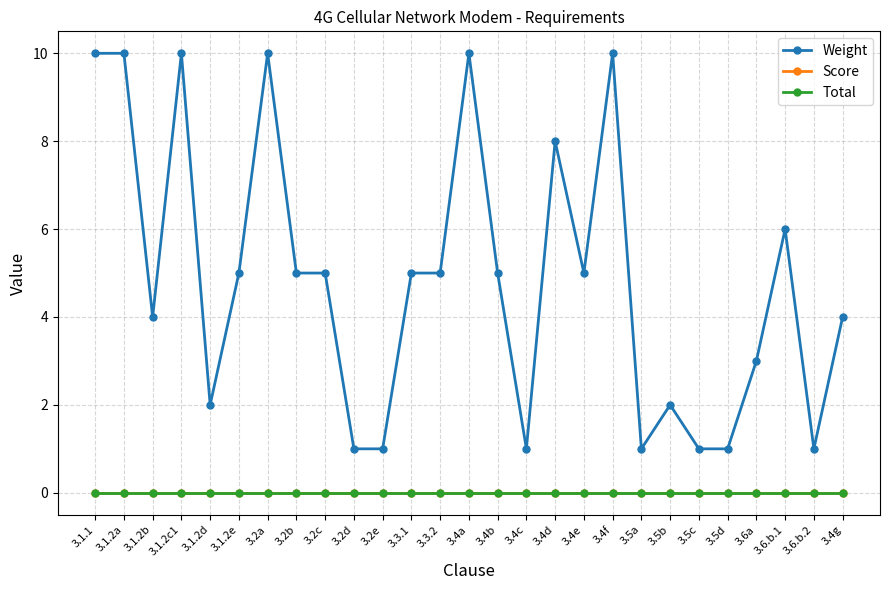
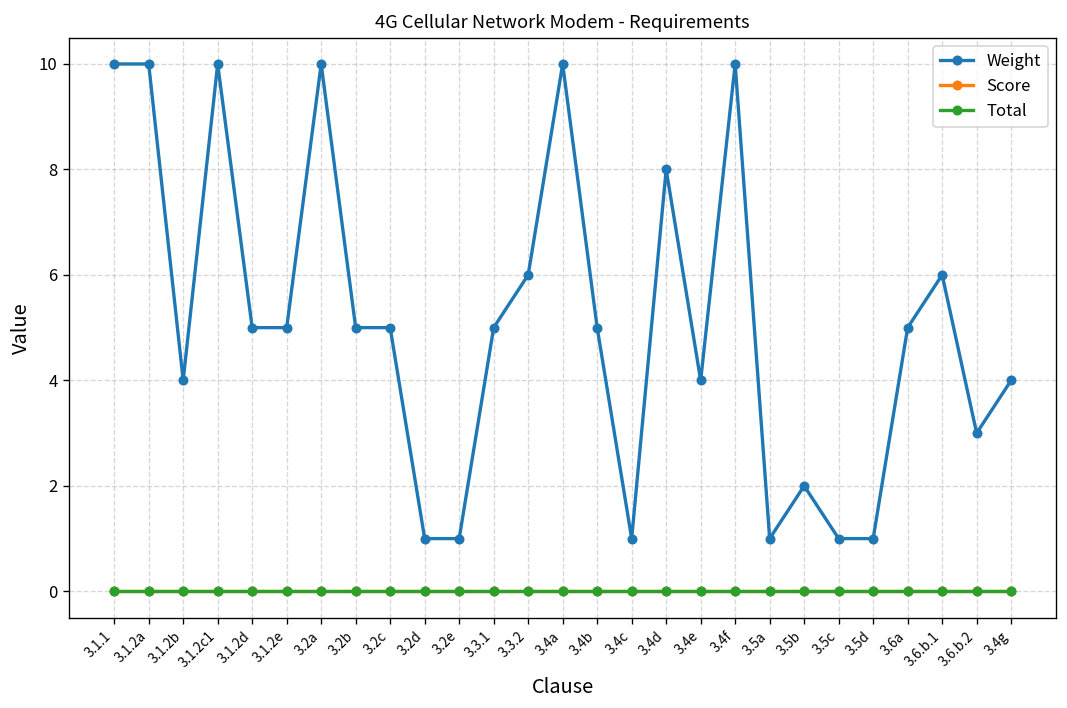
  {
    "Weight": {
      "3.1.1": 10,
      "3.1.2a": 10,
      "3.1.2b": 4,
      "3.1.2c1": 10,
-     "3.1.2d": 2,
+     "3.1.2d": 5,
      "3.1.2e": 5,
      "3.2a": 10,
      "3.2b": 5,
      "3.2c": 5,
      "3.2d": 1,
      "3.2e": 1,
      "3.3.1": 5,
-     "3.3.2": 5,
+     "3.3.2": 6,
      "3.4a": 10,
      "3.4b": 5,
      "3.4c": 1,
      "3.4d": 8,
-     "3.4e": 5,
+     "3.4e": 4,
      "3.4f": 10,
      "3.5a": 1,
      "3.5b": 2,
      "3.5c": 1,
      "3.5d": 1,
-     "3.6a": 3,
+     "3.6a": 5,
      "3.6.b.1": 6,
-     "3.6.b.2": 1,
+     "3.6.b.2": 3,
      "3.4g": 4
    },
    "Total": {
      "3.1.1": 0,
      "3.1.2a": 0,
      "3.1.2b": 0,
      "3.1.2c1": 0,
      "3.1.2d": 0,
      "3.1.2e": 0,
      "3.2a": 0,
      "3.2b": 0,
      "3.2c": 0,
      "3.2d": 0,
      "3.2e": 0,
      "3.3.1": 0,
      "3.3.2": 0,
      "3.4a": 0,
      "3.4b": 0,
      "3.4c": 0,
      "3.4d": 0,
      "3.4e": 0,
      "3.4f": 0,
      "3.5a": 0,
      "3.5b": 0,
      "3.5c": 0,
      "3.5d": 0,
      "3.6a": 0,
      "3.6.b.1": 0,
      "3.6.b.2": 0,
      "3.4g": 0
    }
  }
